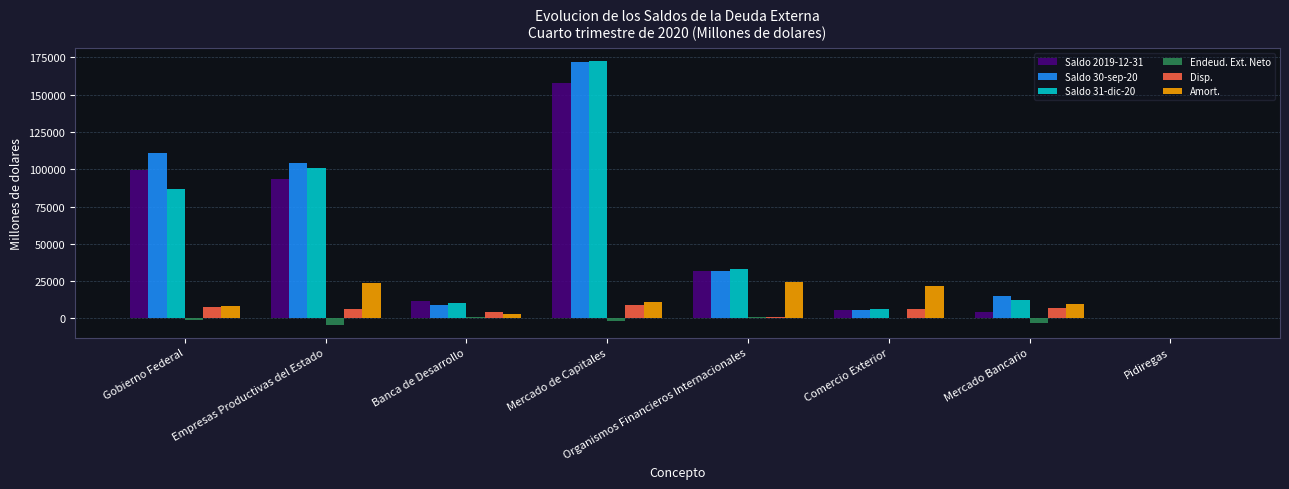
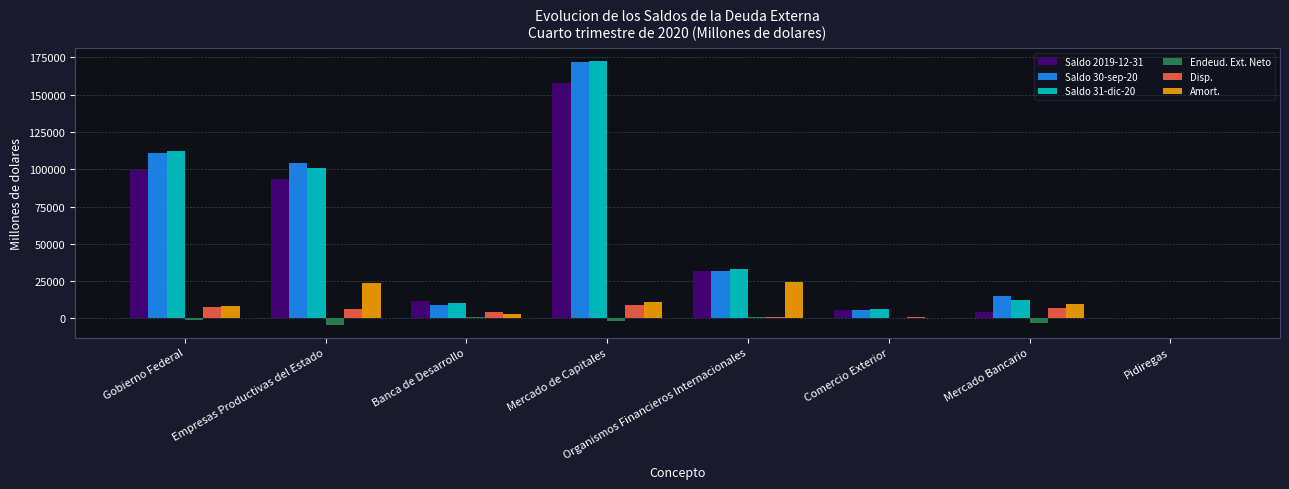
  {
    "Saldo 2019-12-31": {
      "Gobierno Federal": 100000,
      "Empresas Productivas del Estado": 94000,
      "Banca de Desarrollo": 11000,
      "Mercado de Capitales": 158000,
      "Organismos Financieros Internacionales": 31000,
      "Comercio Exterior": 5000,
      "Mercado Bancario": 4000
    },
    "Saldo 30-sep-20": {
      "Gobierno Federal": 111000,
      "Empresas Productivas del Estado": 104000,
      "Banca de Desarrollo": 9000,
      "Mercado de Capitales": 172000,
      "Organismos Financieros Internacionales": 32000,
      "Comercio Exterior": 6000,
      "Mercado Bancario": 15000
    },
    "Saldo 31-dic-20": {
-     "Gobierno Federal": 87000,
+     "Gobierno Federal": 112000,
      "Empresas Productivas del Estado": 101000,
      "Banca de Desarrollo": 10000,
      "Mercado de Capitales": 172000,
      "Organismos Financieros Internacionales": 33000,
      "Comercio Exterior": 6000,
      "Mercado Bancario": 12000
    },
    "Endeud. Ext. Neto": {
      "Empresas Productivas del Estado": -4000,
      "Mercado de Capitales": -2000,
      "Mercado Bancario": -3000
    },
    "Disp.": {
      "Gobierno Federal": 8000,
      "Empresas Productivas del Estado": 6000,
      "Banca de Desarrollo": 4000,
      "Mercado de Capitales": 9000,
-     "Comercio Exterior": 7000,
+     "Comercio Exterior": 1000,
      "Mercado Bancario": 7000,
      "Pidiregas": 0
    },
    "Amort.": {
      "Gobierno Federal": 8000,
      "Empresas Productivas del Estado": 23000,
      "Banca de Desarrollo": 3000,
      "Mercado de Capitales": 11000,
      "Organismos Financieros Internacionales": 24000,
-     "Comercio Exterior": 22000,
+     "Comercio Exterior": 0,
      "Mercado Bancario": 10000
    }
  }
